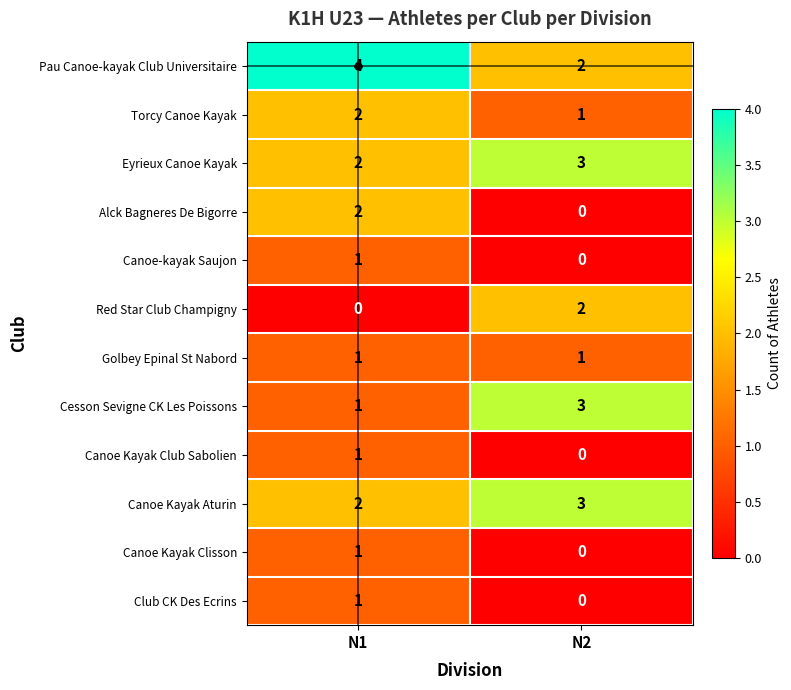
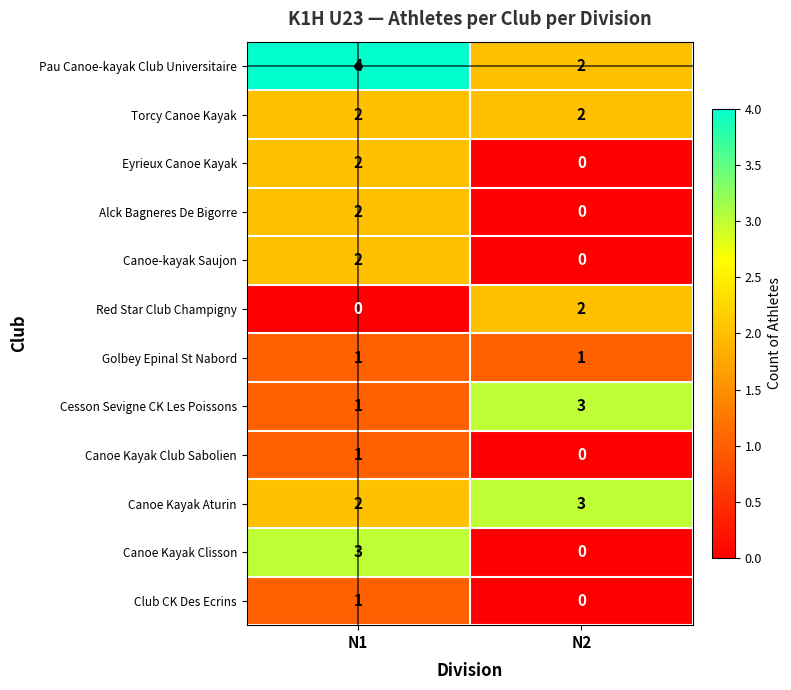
  {
    "Pau Canoe-kayak Club Universitaire": {
      "N2": 2
    },
    "Torcy Canoe Kayak": {
      "N1": 2,
-     "N2": 1
+     "N2": 2
    },
    "Eyrieux Canoe Kayak": {
      "N1": 2,
-     "N2": 3
+     "N2": 0
    },
    "Alck Bagneres De Bigorre": {
      "N1": 2,
      "N2": 0
    },
    "Canoe-kayak Saujon": {
-     "N1": 1,
+     "N1": 2,
      "N2": 0
    },
    "Red Star Club Champigny": {
      "N1": 0,
      "N2": 2
    },
    "Golbey Epinal St Nabord": {
      "N1": 1,
      "N2": 1
    },
    "Cesson Sevigne CK Les Poissons": {
      "N1": 1,
      "N2": 3
    },
    "Canoe Kayak Club Sabolien": {
      "N1": 1,
      "N2": 0
    },
    "Canoe Kayak Aturin": {
      "N1": 2,
      "N2": 3
    },
    "Canoe Kayak Clisson": {
-     "N1": 1,
+     "N1": 3,
      "N2": 0
    },
    "Club CK Des Ecrins": {
      "N1": 1,
      "N2": 0
    }
  }
